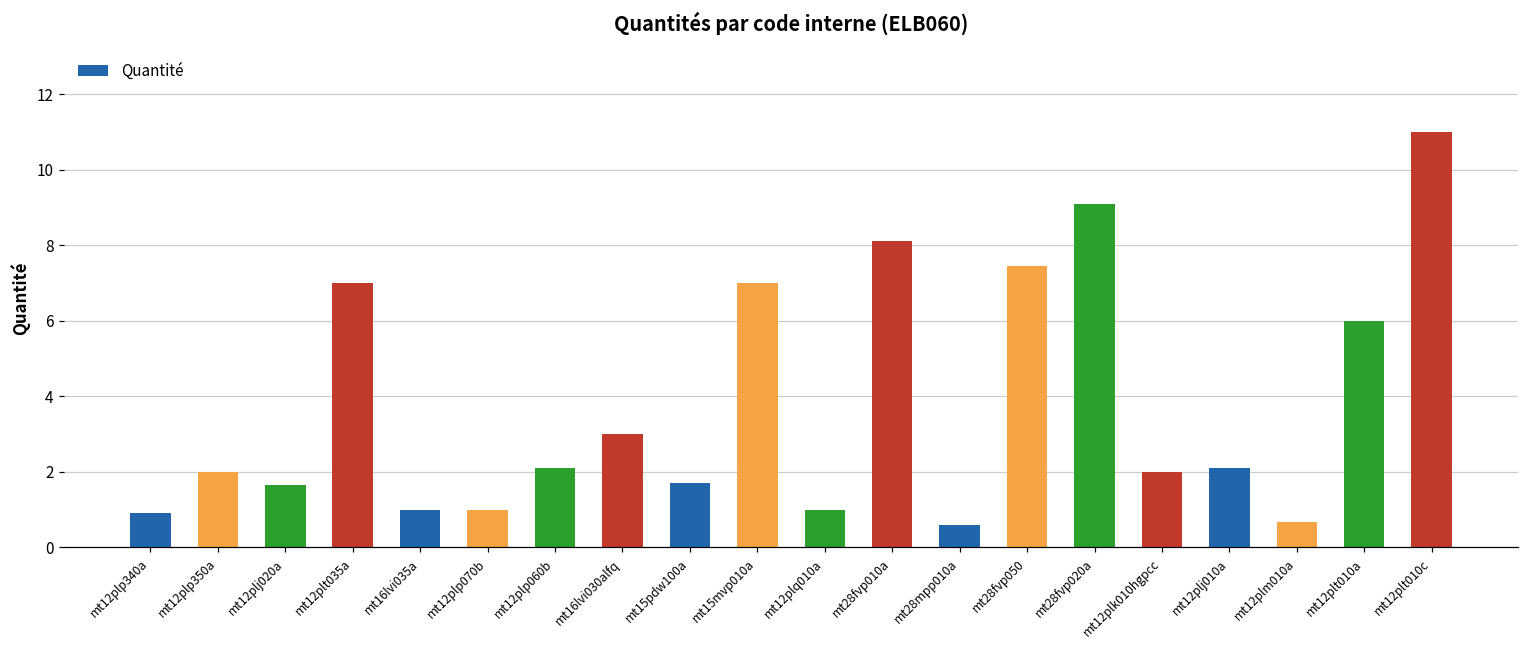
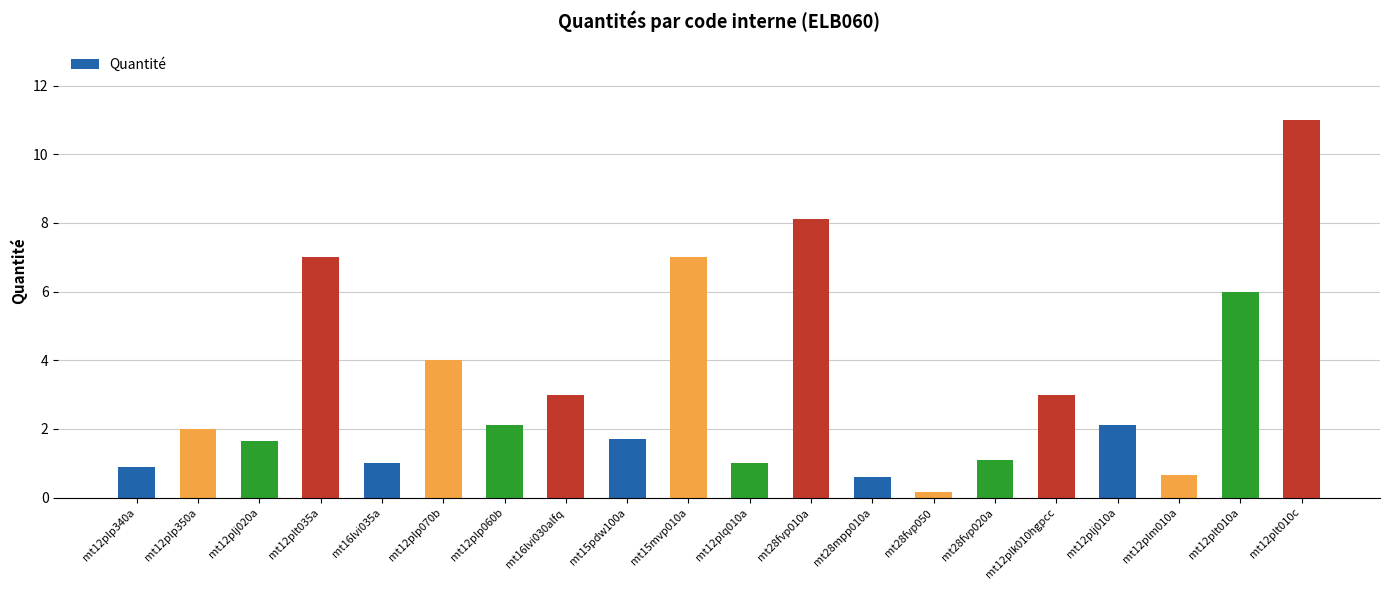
  {
    "mt12plp340a": 0.9,
    "mt12plp350a": 2.0,
    "mt12plj020a": 1.7,
    "mt12plt035a": 7.0,
    "mt16lvi035a": 1.0,
-   "mt12plp070b": 1,
+   "mt12plp070b": 4,
    "mt12plp060b": 2.1,
    "mt16lvi030alfq": 3.0,
    "mt15pdw100a": 1.7,
    "mt15mvp010a": 7.0,
    "mt12plq010a": 1.0,
    "mt28fvp010a": 8.1,
    "mt28mpp010a": 0.6,
-   "mt28fvp050": 7.4,
-   "mt28fvp020a": 9.1,
-   "mt12plk010hgpcc": 2,
+   "mt28fvp050": 0.2,
+   "mt28fvp020a": 1.1,
+   "mt12plk010hgpcc": 3,
    "mt12plj010a": 2.1,
    "mt12plm010a": 0.7,
    "mt12plt010a": 6.0,
    "mt12plt010c": 11.0
  }
